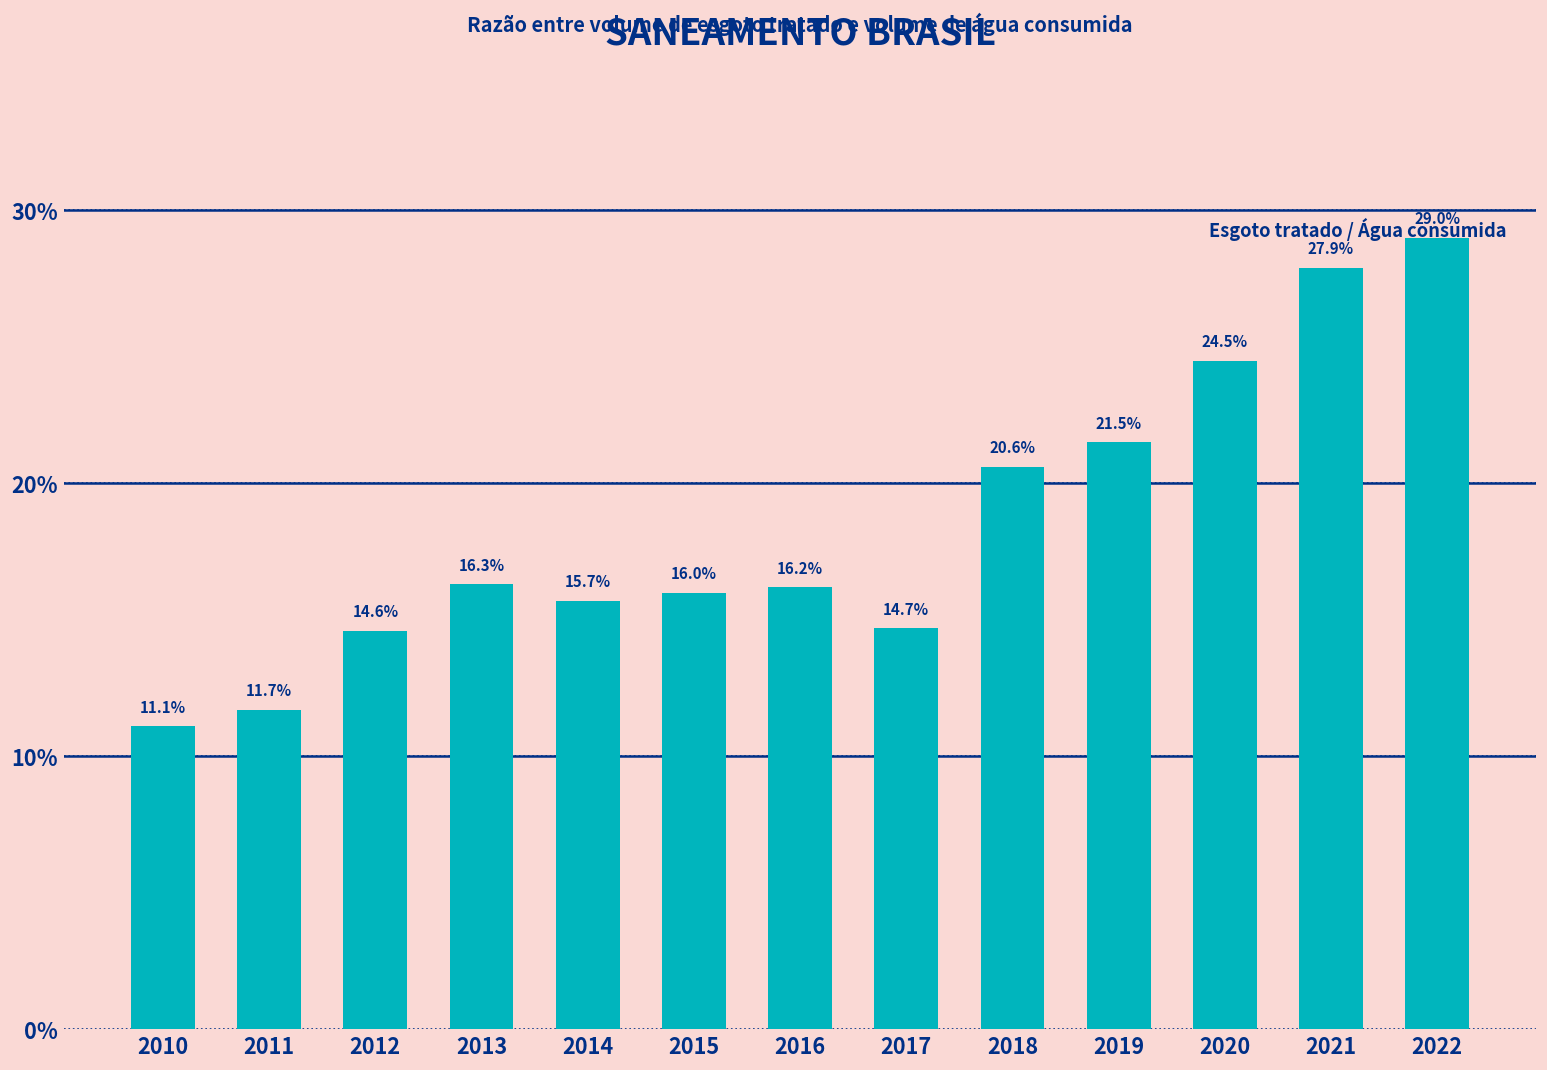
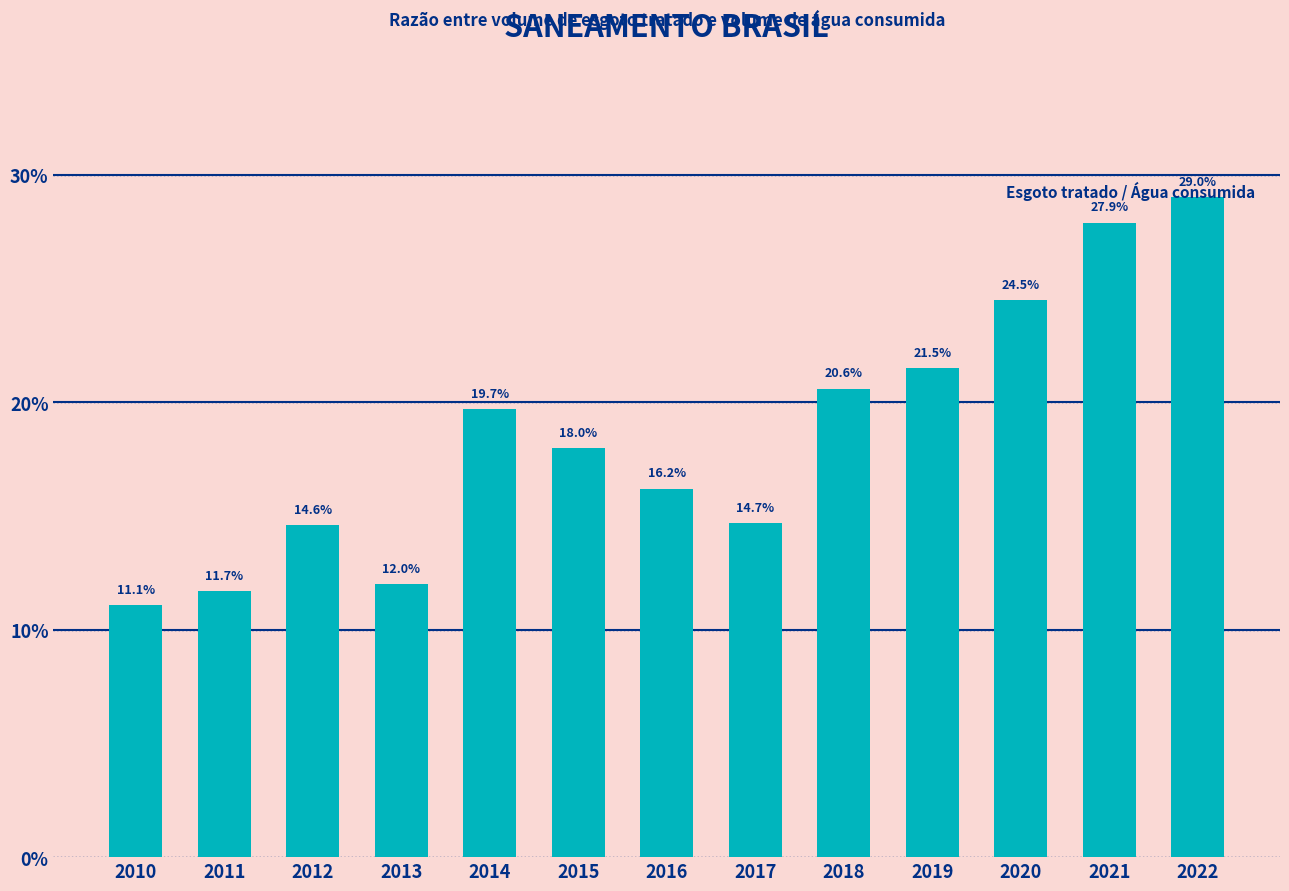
  {
    "2010": "11.1%",
    "2011": "11.7%",
    "2012": "14.6%",
-   "2013": "16.3%",
-   "2014": "15.7%",
-   "2015": "16.0%",
+   "2013": "12.0%",
+   "2014": "19.7%",
+   "2015": "18.0%",
    "2016": "16.2%",
    "2017": "14.7%",
    "2018": "20.6%",
    "2019": "21.5%",
    "2020": "24.5%",
    "2021": "27.9%"
  }
